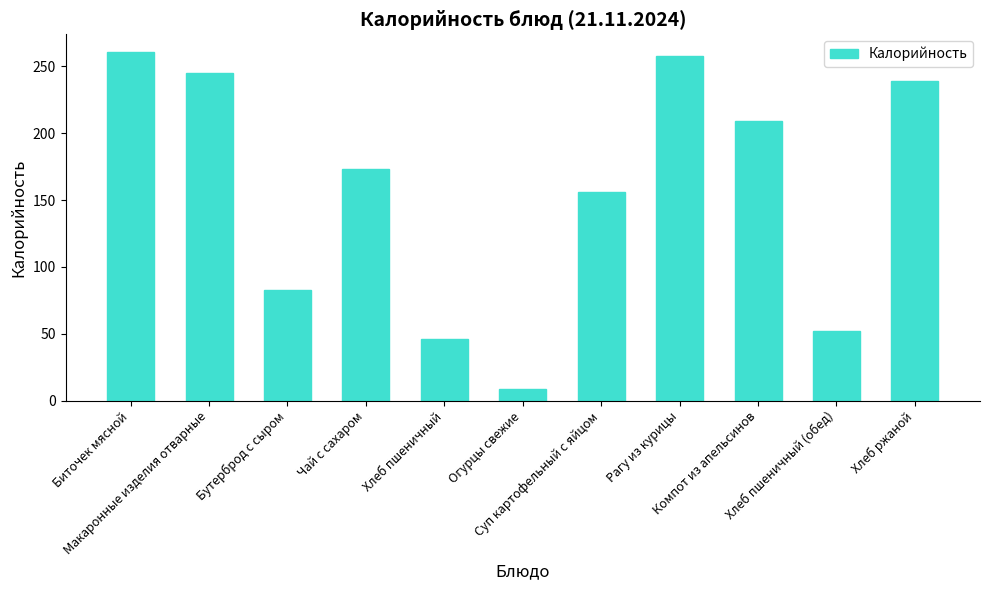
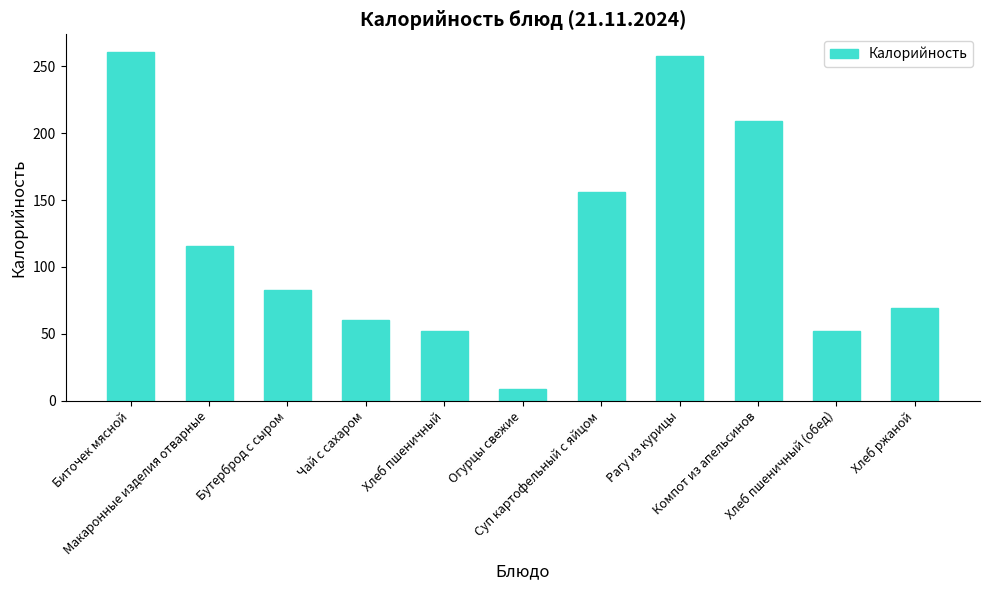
  {
    "Биточек мясной": 261,
-   "Макаронные изделия отварные": 245,
+   "Макаронные изделия отварные": 116,
    "Бутерброд с сыром": 83,
-   "Чай с сахаром": 173,
-   "Хлеб пшеничный": 46,
+   "Чай с сахаром": 60,
+   "Хлеб пшеничный": 52,
    "Огурцы свежие": 9,
    "Суп картофельный с яйцом": 156,
    "Рагу из курицы": 258,
    "Компот из апельсинов": 209,
    "Хлеб пшеничный (обед)": 52,
-   "Хлеб ржаной": 239
+   "Хлеб ржаной": 69
  }
